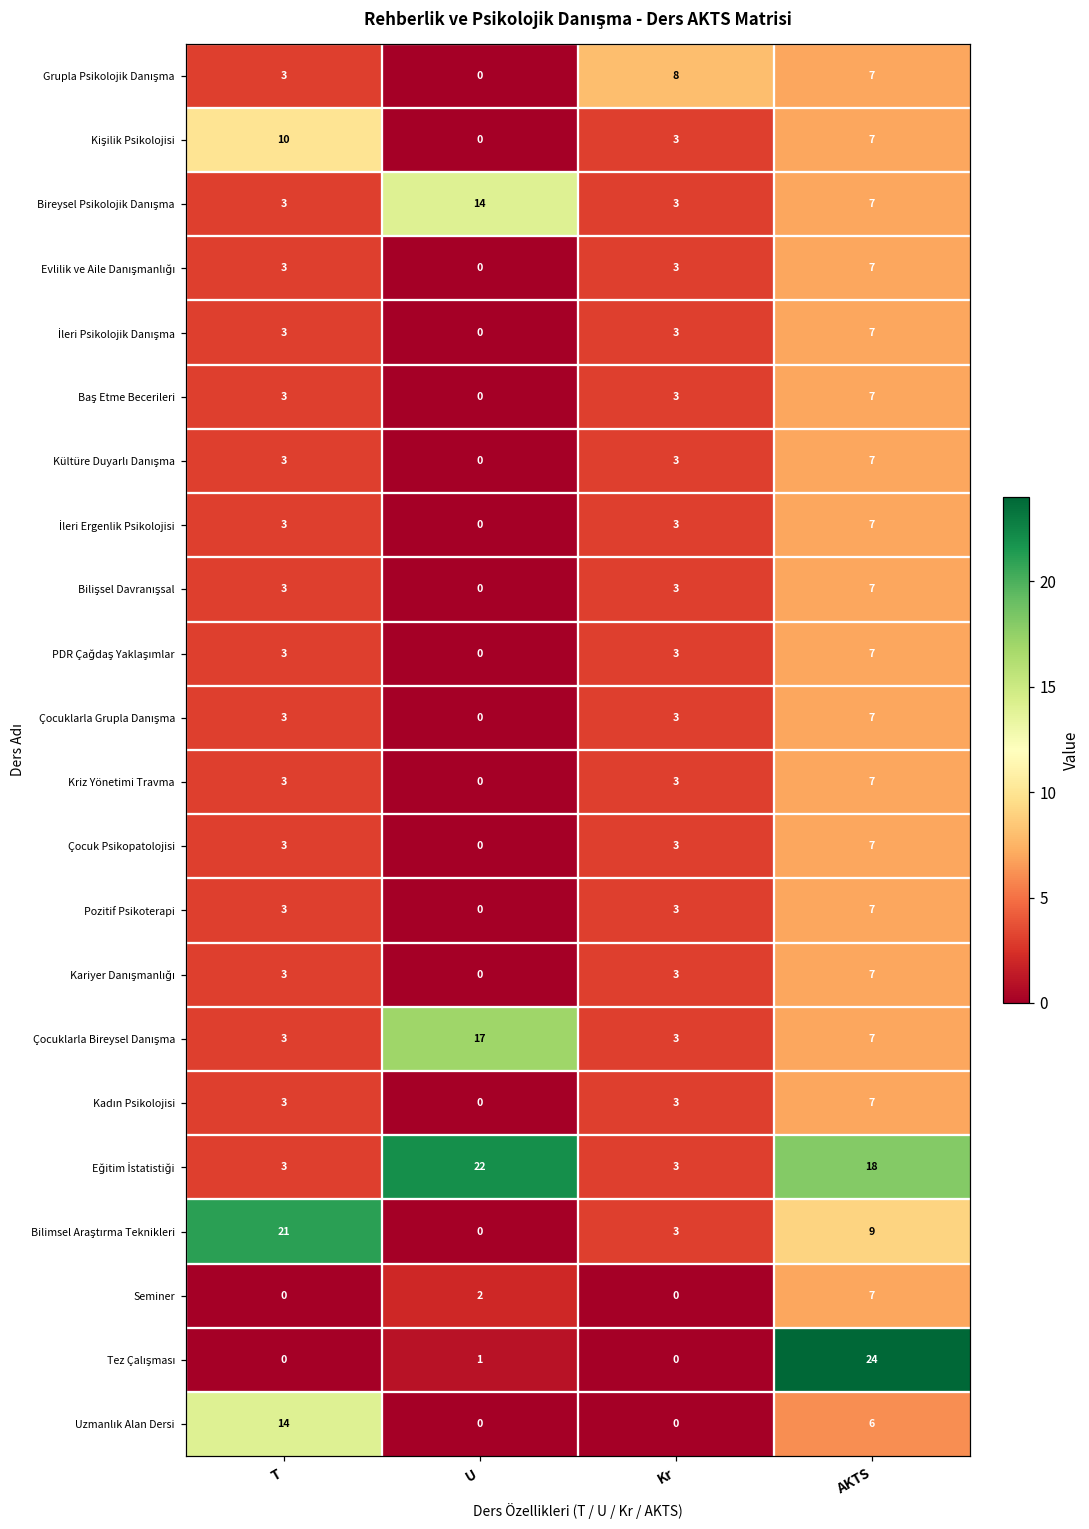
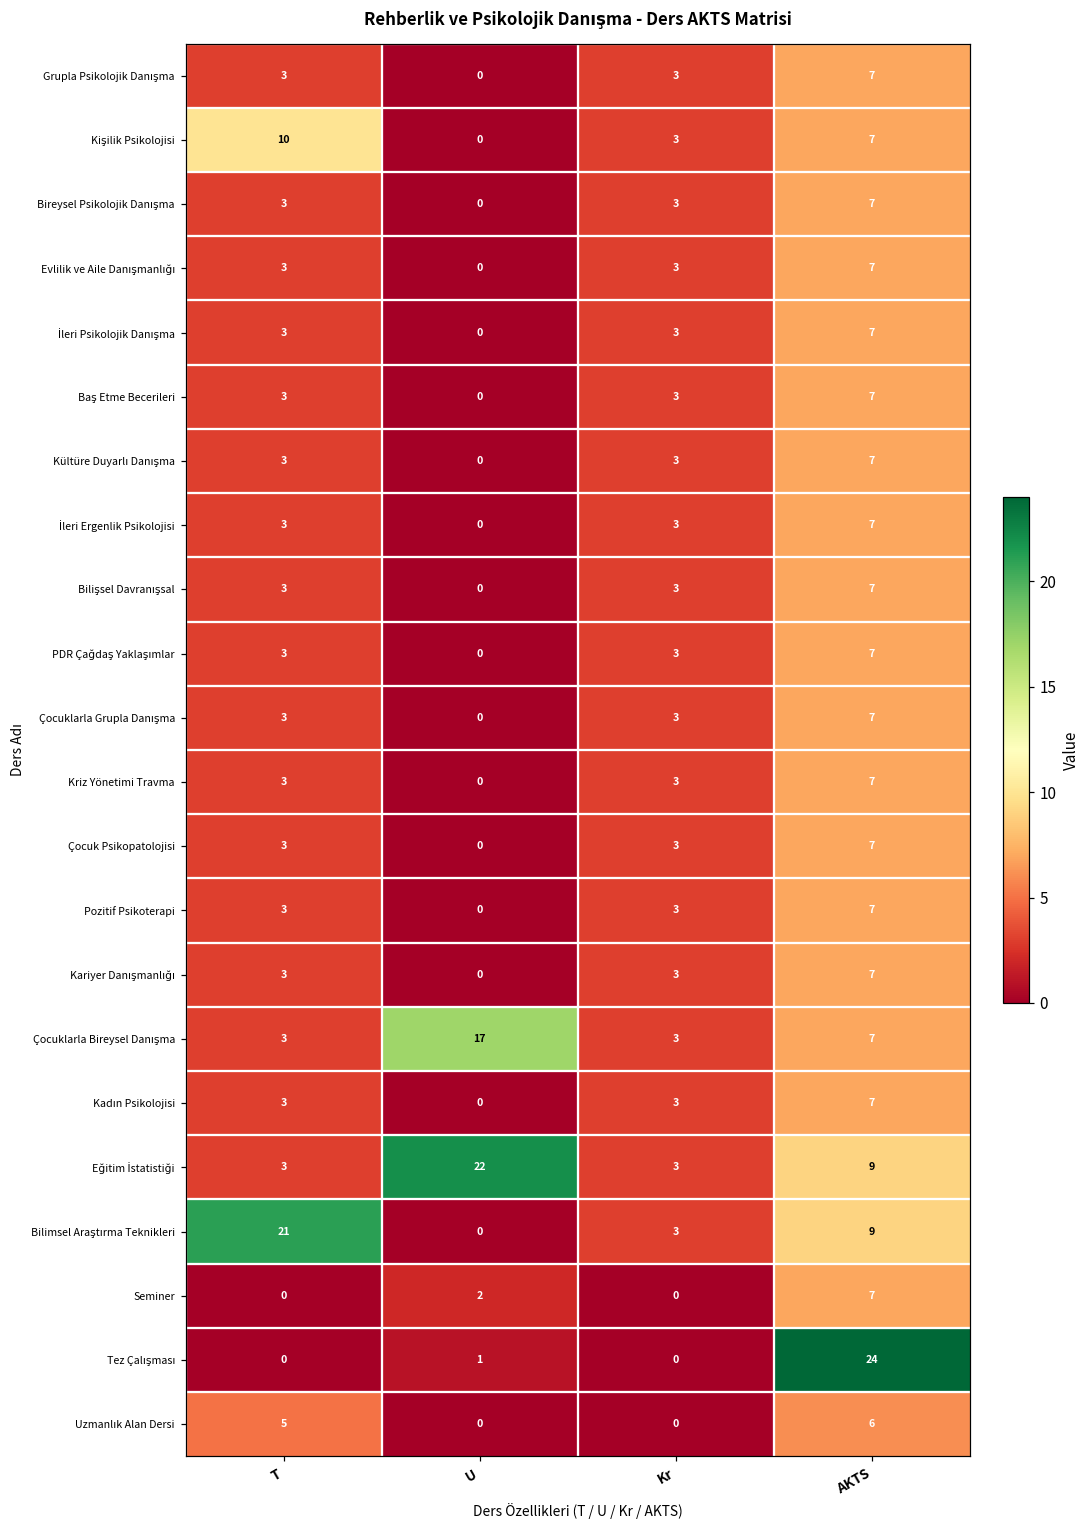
  {
    "Grupla Psikolojik Danışma": {
      "T": 3,
      "U": 0,
-     "Kr": 8,
+     "Kr": 3,
      "AKTS": 7
    },
    "Kişilik Psikolojisi": {
      "T": 10,
      "U": 0,
      "Kr": 3,
      "AKTS": 7
    },
    "Bireysel Psikolojik Danışma": {
      "T": 3,
-     "U": 14,
+     "U": 0,
      "Kr": 3,
      "AKTS": 7
    },
    "Evlilik ve Aile Danışmanlığı": {
      "T": 3,
      "U": 0,
      "Kr": 3,
      "AKTS": 7
    },
    "İleri Psikolojik Danışma": {
      "T": 3,
      "U": 0,
      "Kr": 3,
      "AKTS": 7
    },
    "Baş Etme Becerileri": {
      "T": 3,
      "U": 0,
      "Kr": 3,
      "AKTS": 7
    },
    "Kültüre Duyarlı Danışma": {
      "T": 3,
      "U": 0,
      "Kr": 3,
      "AKTS": 7
    },
    "İleri Ergenlik Psikolojisi": {
      "T": 3,
      "U": 0,
      "Kr": 3,
      "AKTS": 7
    },
    "Bilişsel Davranışsal": {
      "T": 3,
      "U": 0,
      "Kr": 3,
      "AKTS": 7
    },
    "PDR Çağdaş Yaklaşımlar": {
      "T": 3,
      "U": 0,
      "Kr": 3,
      "AKTS": 7
    },
    "Çocuklarla Grupla Danışma": {
      "T": 3,
      "U": 0,
      "Kr": 3,
      "AKTS": 7
    },
    "Kriz Yönetimi Travma": {
      "T": 3,
      "U": 0,
      "Kr": 3,
      "AKTS": 7
    },
    "Çocuk Psikopatolojisi": {
      "T": 3,
      "U": 0,
      "Kr": 3,
      "AKTS": 7
    },
    "Pozitif Psikoterapi": {
      "T": 3,
      "U": 0,
      "Kr": 3,
      "AKTS": 7
    },
    "Kariyer Danışmanlığı": {
      "T": 3,
      "U": 0,
      "Kr": 3,
      "AKTS": 7
    },
    "Çocuklarla Bireysel Danışma": {
      "T": 3,
      "U": 17,
      "Kr": 3,
      "AKTS": 7
    },
    "Kadın Psikolojisi": {
      "T": 3,
      "U": 0,
      "Kr": 3,
      "AKTS": 7
    },
    "Eğitim İstatistiği": {
      "T": 3,
      "U": 22,
      "Kr": 3,
-     "AKTS": 18
+     "AKTS": 9
    },
    "Bilimsel Araştırma Teknikleri": {
      "T": 21,
      "U": 0,
      "Kr": 3,
      "AKTS": 9
    },
    "Seminer": {
      "T": 0,
      "U": 2,
      "Kr": 0,
      "AKTS": 7
    },
    "Tez Çalışması": {
      "T": 0,
      "U": 1,
      "Kr": 0,
      "AKTS": 24
    },
    "Uzmanlık Alan Dersi": {
-     "T": 14,
+     "T": 5,
      "U": 0,
      "Kr": 0,
      "AKTS": 6
    }
  }
